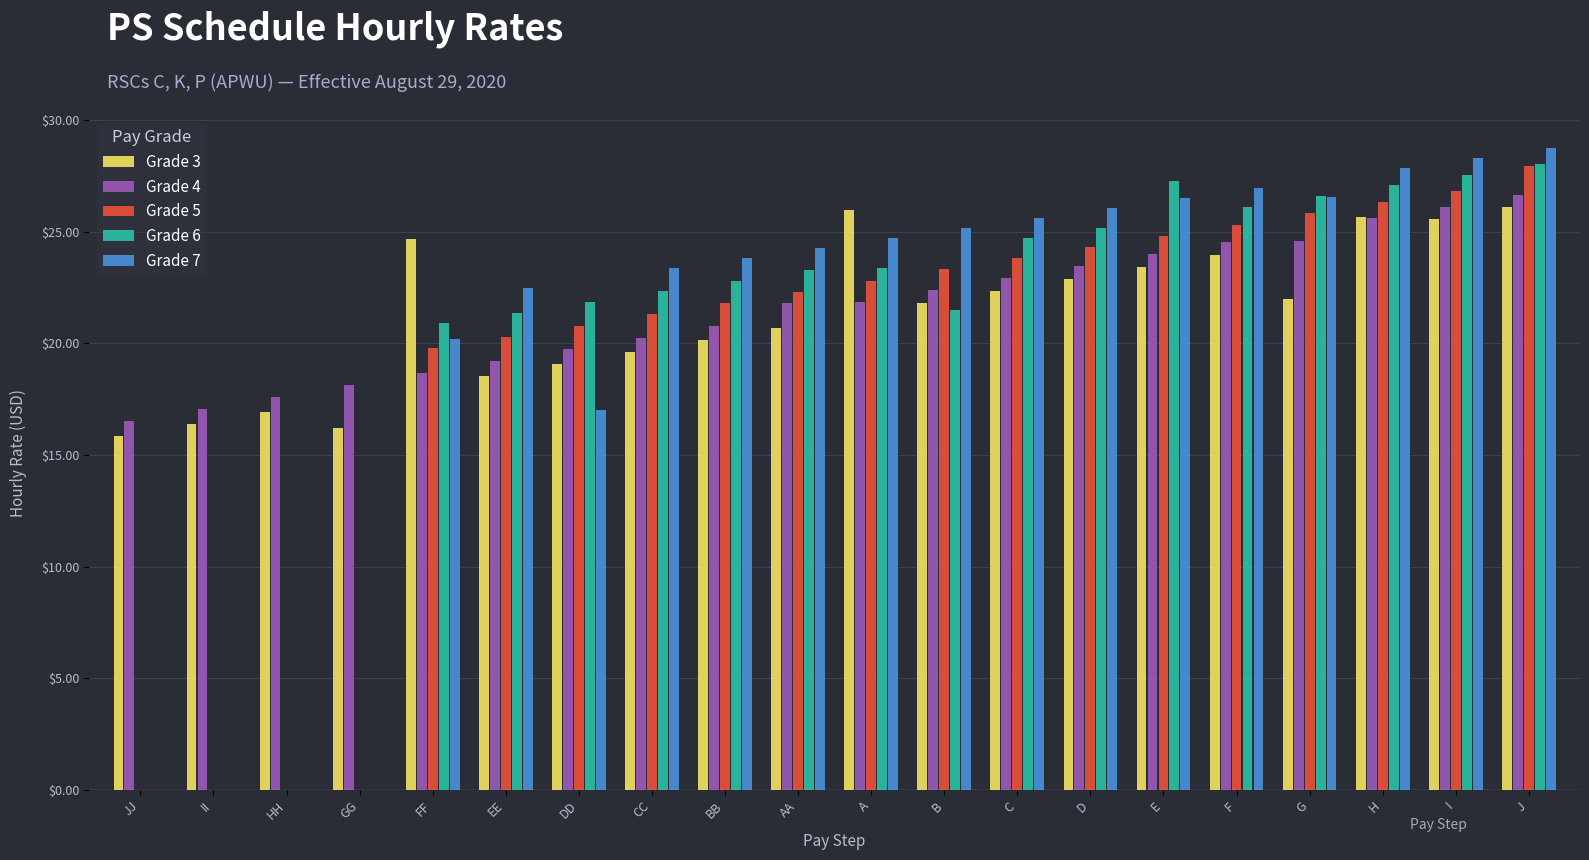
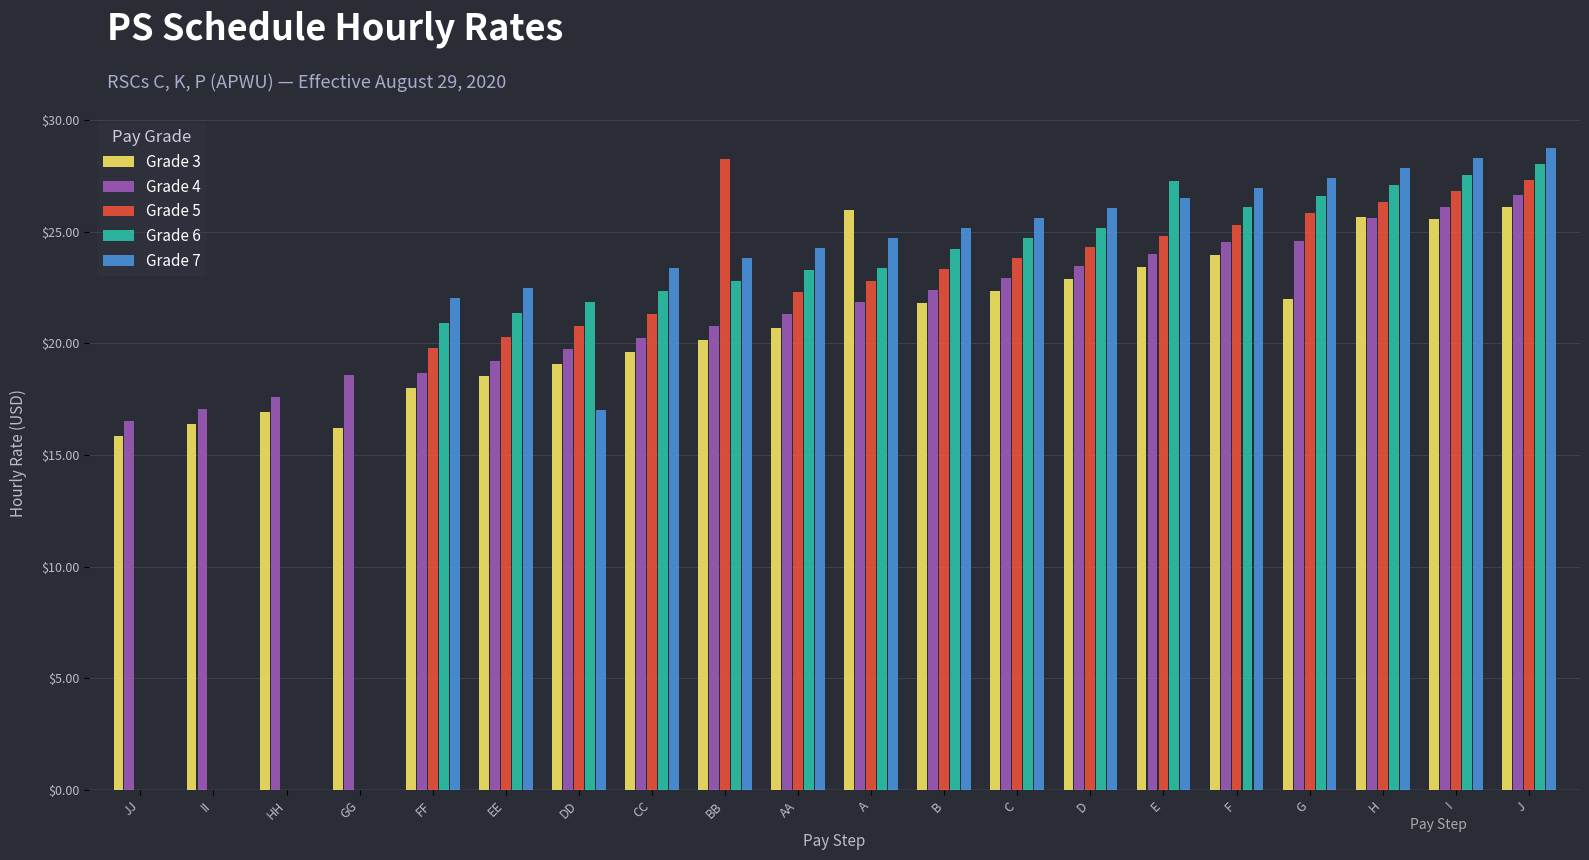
  {
    "Grade 3": {
      "JJ": "$15.9",
      "II": "$16.4",
      "HH": "$16.9",
      "GG": "$16.2",
-     "FF": "$24.6",
+     "FF": "$18.0",
      "EE": "$18.6",
      "DD": "$19.1",
      "CC": "$19.6",
      "BB": "$20.2",
      "AA": "$20.7",
      "A": "$26.0",
      "B": "$21.8",
      "C": "$22.3",
      "D": "$22.9",
      "E": "$23.4",
      "F": "$23.9",
      "G": "$22.0",
      "H": "$25.6",
      "I": "$25.5",
      "J": "$26.1"
    },
    "Grade 4": {
      "JJ": "$16.5",
      "II": "$17.1",
      "HH": "$17.6",
-     "GG": "$18.1",
+     "GG": "$18.6",
      "FF": "$18.7",
      "EE": "$19.2",
      "DD": "$19.7",
      "CC": "$20.3",
      "BB": "$20.8",
-     "AA": "$21.8",
+     "AA": "$21.3",
      "A": "$21.9",
      "B": "$22.4",
      "C": "$22.9",
      "D": "$23.5",
      "E": "$24.0",
      "F": "$24.5",
      "G": "$24.6",
      "H": "$25.6",
      "I": "$26.1",
      "J": "$26.7"
    },
    "Grade 5": {
      "JJ": "$0.0",
      "II": "$0.0",
      "HH": "$0.0",
      "GG": "$0.0",
      "FF": "$19.8",
      "EE": "$20.3",
      "DD": "$20.8",
      "CC": "$21.3",
-     "BB": "$21.8",
+     "BB": "$28.2",
      "AA": "$22.3",
      "A": "$22.8",
      "B": "$23.3",
      "C": "$23.8",
      "D": "$24.3",
      "E": "$24.8",
      "F": "$25.3",
      "G": "$25.8",
      "H": "$26.3",
      "I": "$26.8",
-     "J": "$27.9"
+     "J": "$27.3"
    },
    "Grade 6": {
      "JJ": "$0.0",
      "II": "$0.0",
      "HH": "$0.0",
      "GG": "$0.0",
      "FF": "$20.9",
      "EE": "$21.4",
      "DD": "$21.8",
      "CC": "$22.3",
      "BB": "$22.8",
      "AA": "$23.3",
      "A": "$23.4",
-     "B": "$21.5",
+     "B": "$24.2",
      "C": "$24.7",
      "D": "$25.2",
      "E": "$27.3",
      "F": "$26.1",
      "G": "$26.6",
      "H": "$27.1",
      "I": "$27.5",
      "J": "$28.0"
    },
    "Grade 7": {
      "JJ": "$0.0",
      "II": "$0.0",
      "HH": "$0.0",
      "GG": "$0.0",
-     "FF": "$20.2",
+     "FF": "$22.0",
      "EE": "$22.5",
      "DD": "$17.0",
      "CC": "$23.4",
      "BB": "$23.8",
      "AA": "$24.3",
      "A": "$24.7",
      "B": "$25.2",
      "C": "$25.6",
      "D": "$26.1",
      "E": "$26.5",
      "F": "$27.0",
-     "G": "$26.5",
+     "G": "$27.4",
      "H": "$27.9",
      "I": "$28.3",
      "J": "$28.8"
    }
  }
